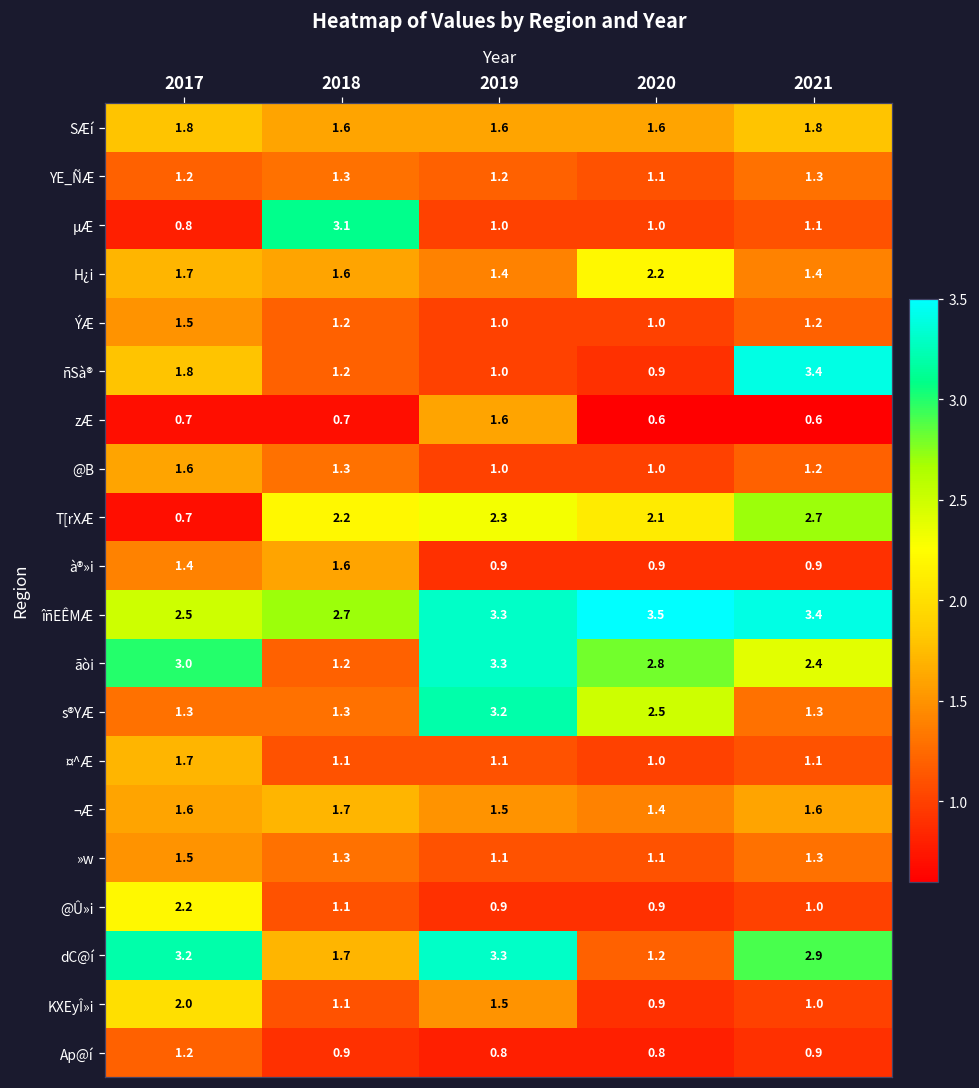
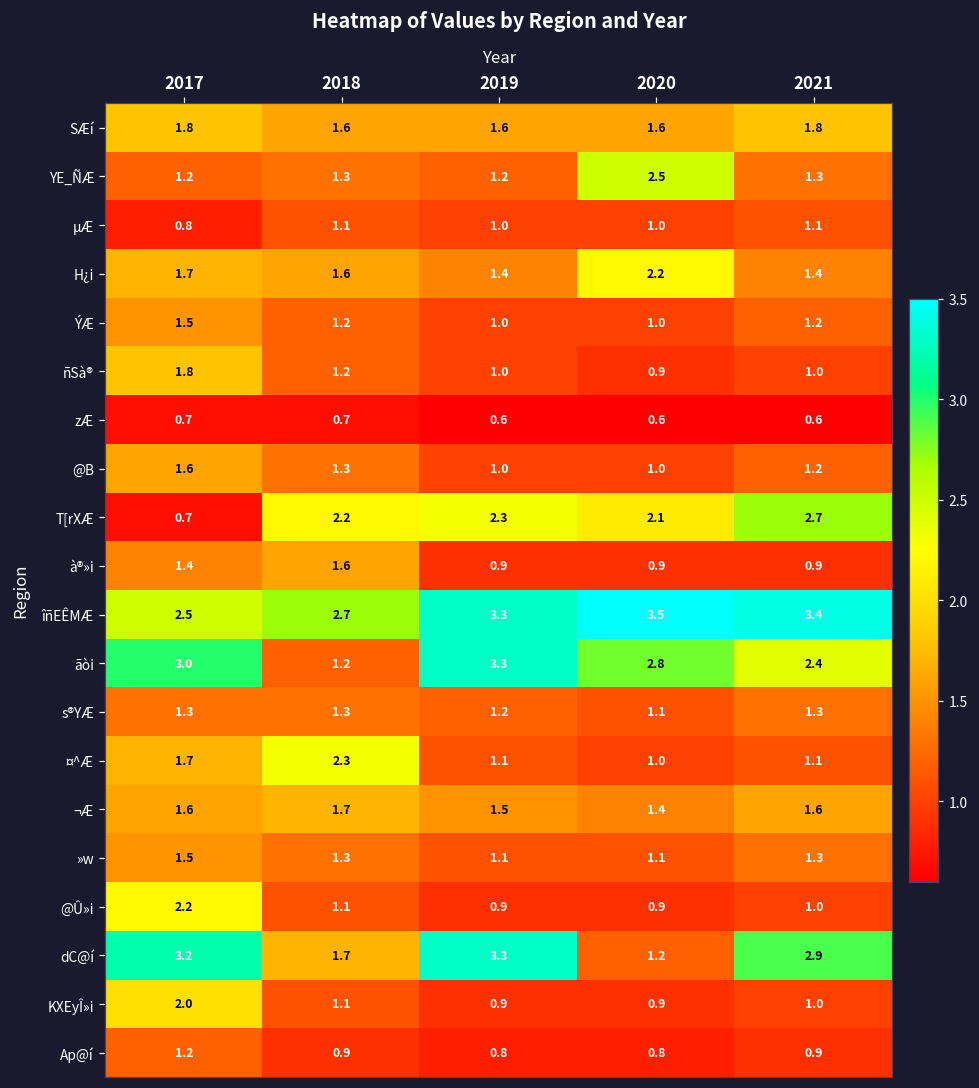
  {
    "SÆí": {
      "2017": 1.8,
      "2018": 1.6,
      "2019": 1.6,
      "2020": 1.6,
      "2021": 1.8
    },
    "YE_ÑÆ": {
      "2017": 1.2,
      "2018": 1.3,
      "2019": 1.2,
-     "2020": 1.1,
+     "2020": 2.5,
      "2021": 1.3
    },
    "µÆ": {
      "2017": 0.8,
-     "2018": 3.1,
+     "2018": 1.1,
      "2019": 1.0,
      "2020": 1.0,
      "2021": 1.1
    },
    "H¿i": {
      "2017": 1.7,
      "2018": 1.6,
      "2019": 1.4,
      "2020": 2.2,
      "2021": 1.4
    },
    "ÝÆ": {
      "2017": 1.5,
      "2018": 1.2,
      "2019": 1.0,
      "2020": 1.0,
      "2021": 1.2
    },
    "ñSà®": {
      "2017": 1.8,
      "2018": 1.2,
      "2019": 1.0,
      "2020": 0.9,
-     "2021": 3.4
+     "2021": 1.0
    },
    "zÆ": {
      "2017": 0.7,
      "2018": 0.7,
-     "2019": 1.6,
+     "2019": 0.6,
      "2020": 0.6,
      "2021": 0.6
    },
    "@B": {
      "2017": 1.6,
      "2018": 1.3,
      "2019": 1.0,
      "2020": 1.0,
      "2021": 1.2
    },
    "T[rXÆ": {
      "2017": 0.7,
      "2018": 2.2,
      "2019": 2.3,
      "2020": 2.1,
      "2021": 2.7
    },
    "à®»i": {
      "2017": 1.4,
      "2018": 1.6,
      "2019": 0.9,
      "2020": 0.9,
      "2021": 0.9
    },
    "îñEÊMÆ": {
      "2017": 2.5,
      "2018": 2.7,
      "2019": 3.3,
      "2020": 3.5,
      "2021": 3.4
    },
    "ãòi": {
      "2017": 3.0,
      "2018": 1.2,
      "2019": 3.3,
      "2020": 2.8,
      "2021": 2.4
    },
    "s®YÆ": {
      "2017": 1.3,
      "2018": 1.3,
-     "2019": 3.2,
-     "2020": 2.5,
+     "2019": 1.2,
+     "2020": 1.1,
      "2021": 1.3
    },
    "¤^Æ": {
      "2017": 1.7,
-     "2018": 1.1,
+     "2018": 2.3,
      "2019": 1.1,
      "2020": 1.0,
      "2021": 1.1
    },
    "¬Æ": {
      "2017": 1.6,
      "2018": 1.7,
      "2019": 1.5,
      "2020": 1.4,
      "2021": 1.6
    },
    "»w": {
      "2017": 1.5,
      "2018": 1.3,
      "2019": 1.1,
      "2020": 1.1,
      "2021": 1.3
    },
    "@Û»i": {
      "2017": 2.2,
      "2018": 1.1,
      "2019": 0.9,
      "2020": 0.9,
      "2021": 1.0
    },
    "dC@í": {
      "2017": 3.2,
      "2018": 1.7,
      "2019": 3.3,
      "2020": 1.2,
      "2021": 2.9
    },
    "KXEyÎ»i": {
      "2017": 2.0,
      "2018": 1.1,
-     "2019": 1.5,
+     "2019": 0.9,
      "2020": 0.9,
      "2021": 1.0
    },
    "Ap@í": {
      "2017": 1.2,
      "2018": 0.9,
      "2019": 0.8,
      "2020": 0.8,
      "2021": 0.9
    }
  }
